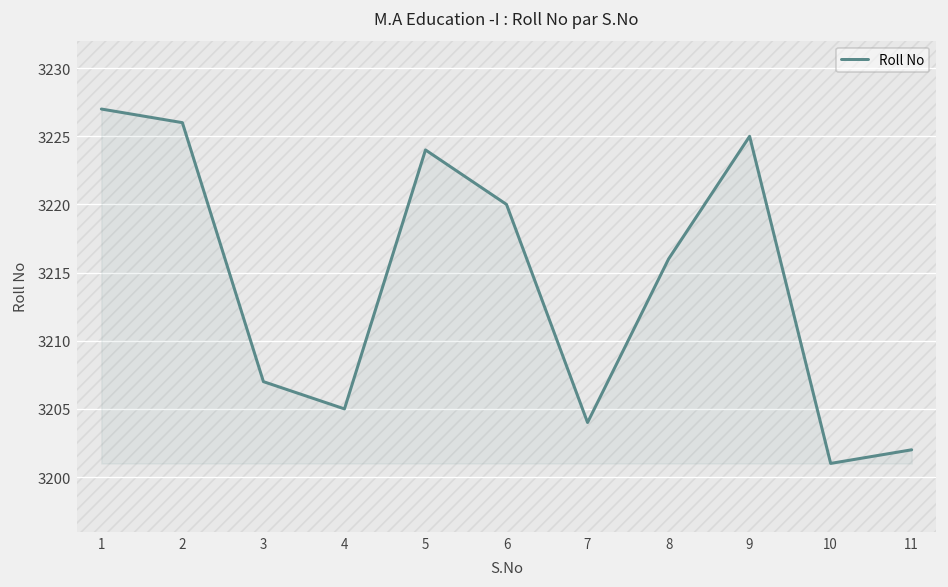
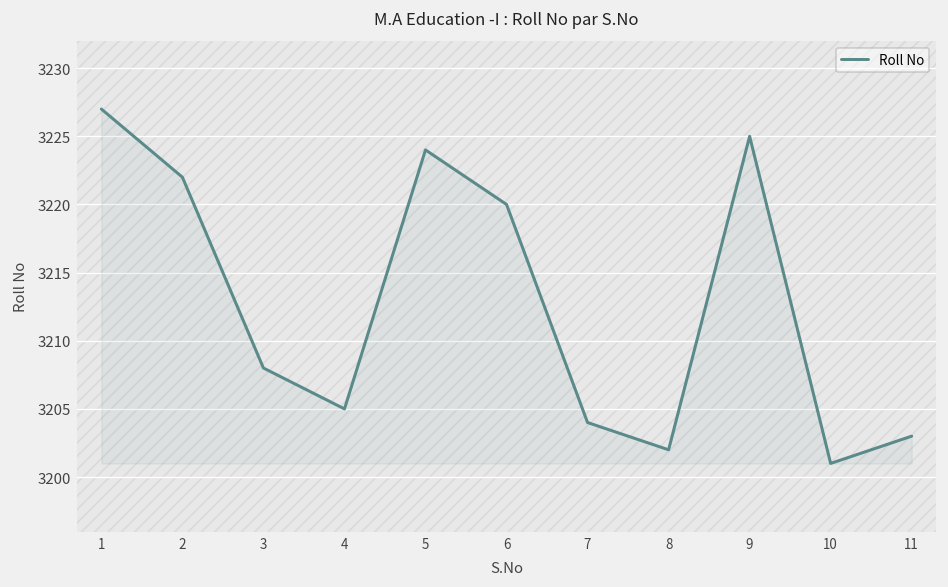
  {
    "1": 3227,
-   "2": 3226,
-   "3": 3207,
+   "2": 3222,
+   "3": 3208,
    "4": 3205,
    "5": 3224,
    "6": 3220,
    "7": 3204,
-   "8": 3216,
+   "8": 3202,
    "9": 3225,
    "10": 3201,
-   "11": 3202
+   "11": 3203
  }
